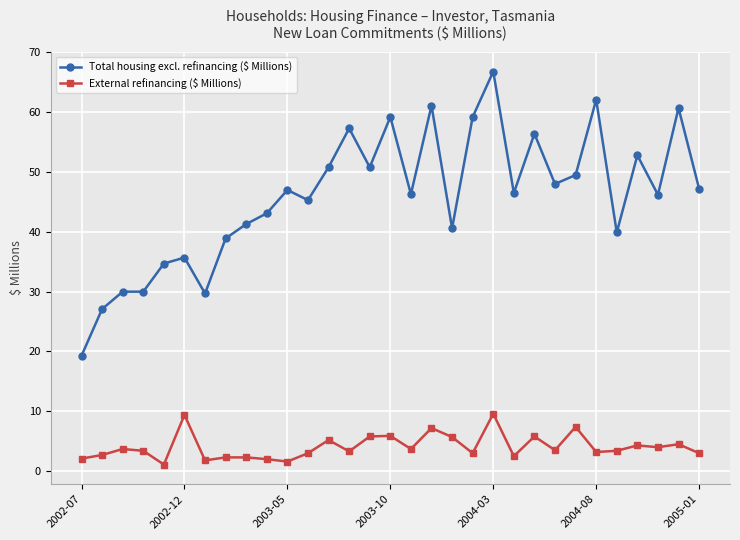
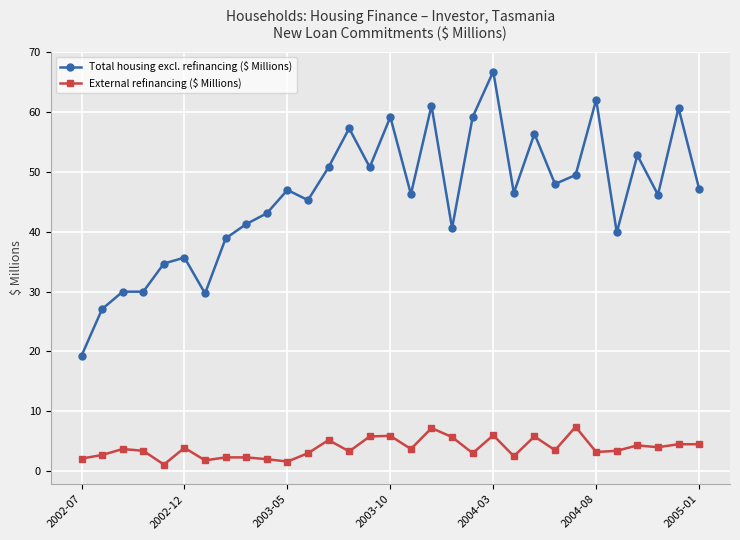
  {
    "Total housing excl. refinancing ($ Millions)": {
      "2002-07": 19,
      "2002-12": 36,
      "2003-05": 47,
      "2003-10": 59,
      "2004-03": 67,
      "2004-08": 62,
      "2005-01": 47
    },
    "External refinancing ($ Millions)": {
      "2002-07": 2,
-     "2002-12": 9,
+     "2002-12": 4,
      "2003-05": 2,
      "2003-10": 6,
-     "2004-03": 10,
+     "2004-03": 6,
      "2004-08": 3,
-     "2005-01": 3
+     "2005-01": 5
    }
  }
